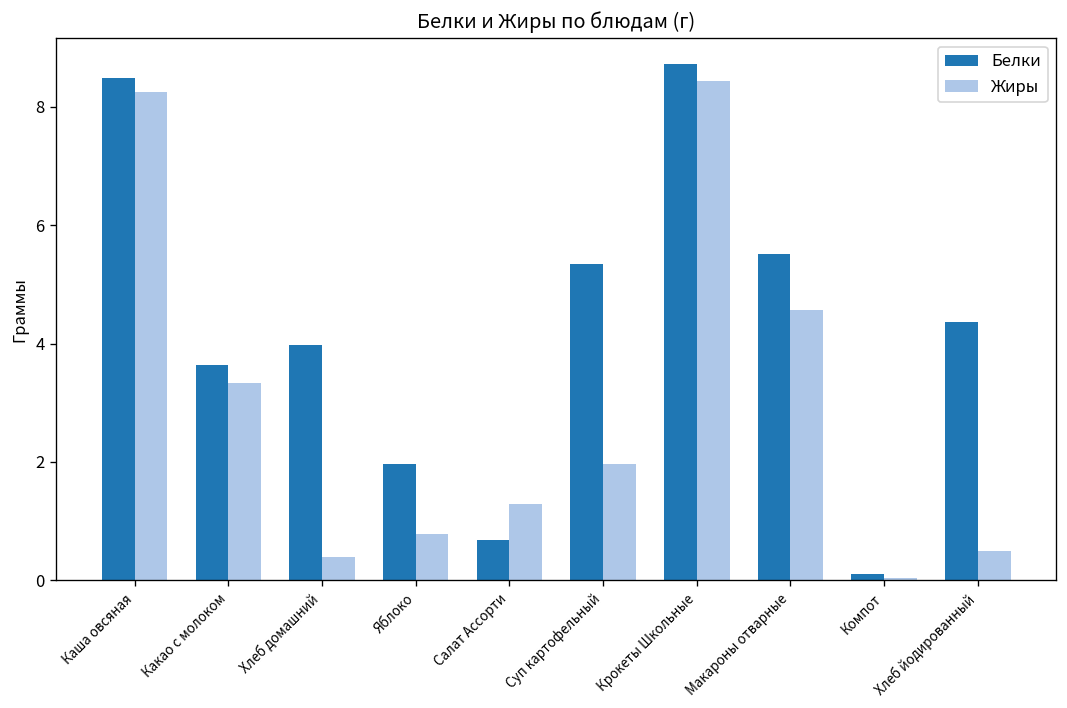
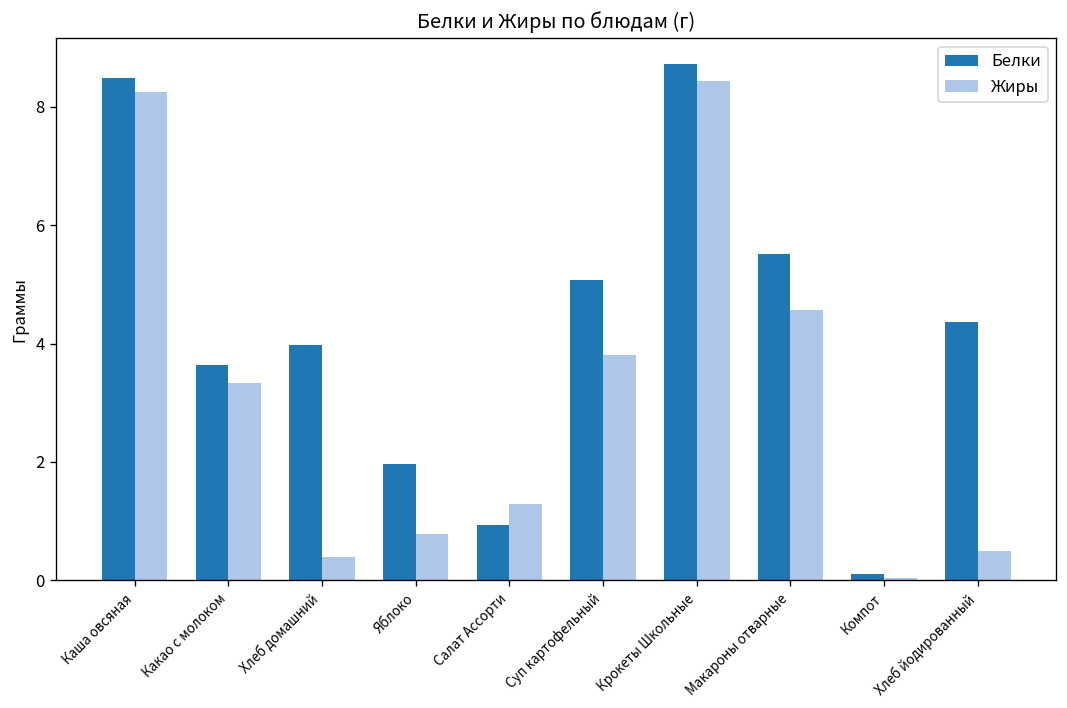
  {
    "Белки": {
      "Каша овсяная": 8.5,
      "Какао c молоком": 3.6,
      "Хлеб домашний": 4.0,
      "Яблоко": 2.0,
-     "Салат Ассорти": 0.7,
-     "Суп картофельный": 5.3,
+     "Салат Ассорти": 0.9,
+     "Суп картофельный": 5.1,
      "Крокеты Школьные": 8.7,
      "Макароны отварные": 5.5,
      "Компот": 0.1,
      "Хлеб йодированный": 4.4
    },
    "Жиры": {
      "Каша овсяная": 8.3,
      "Какао c молоком": 3.3,
      "Хлеб домашний": 0.4,
      "Яблоко": 0.8,
      "Салат Ассорти": 1.3,
-     "Суп картофельный": 2.0,
+     "Суп картофельный": 3.8,
      "Крокеты Школьные": 8.4,
      "Макароны отварные": 4.6,
      "Хлеб йодированный": 0.5
    }
  }
